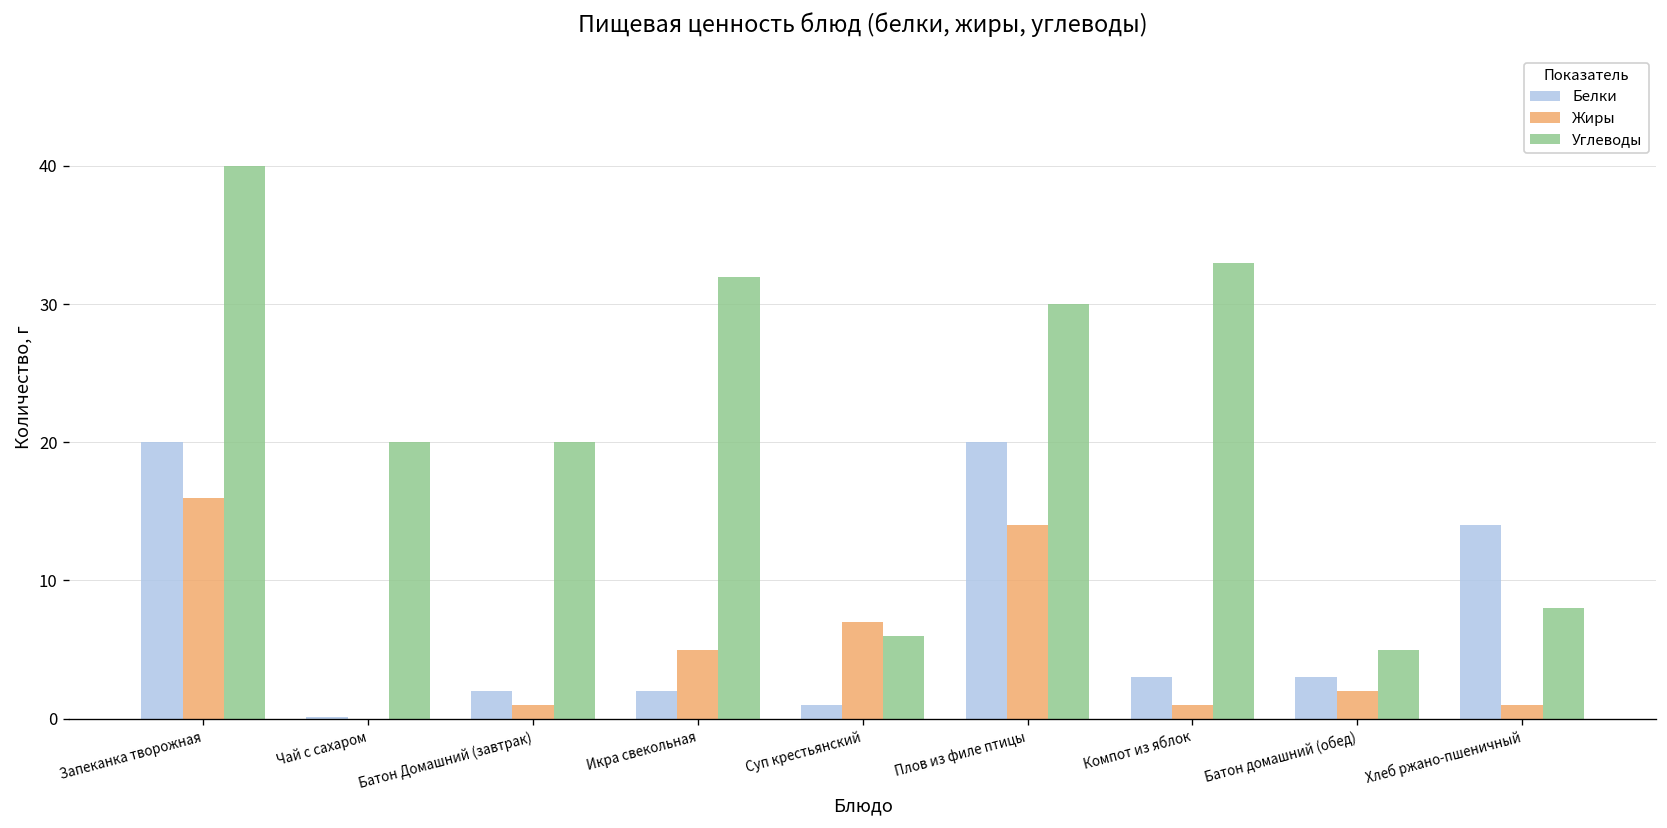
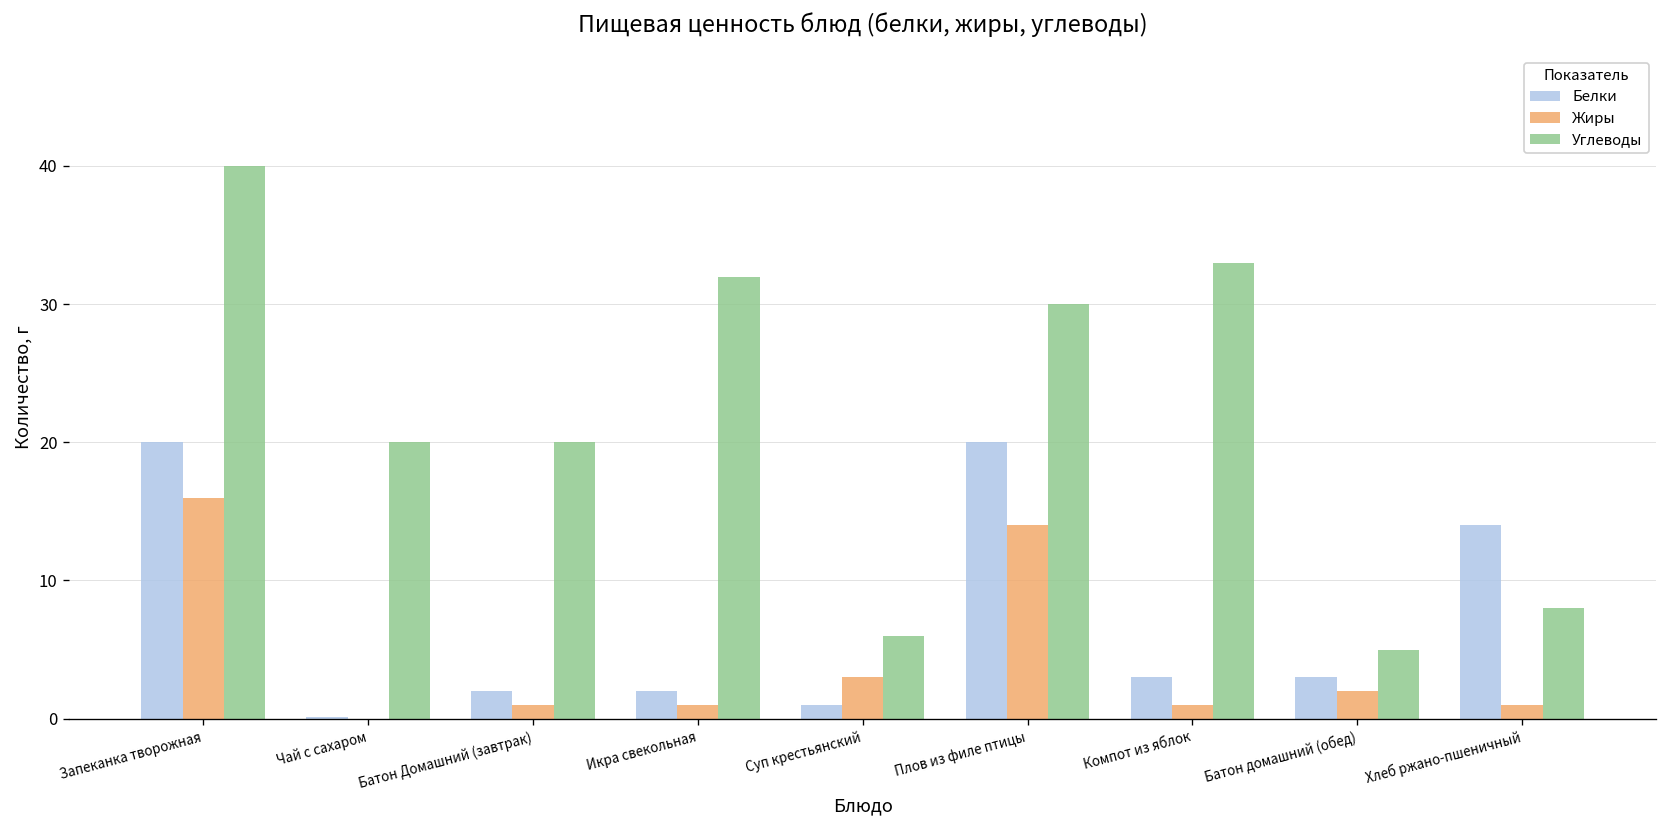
  {
    "Белки": {
      "Запеканка творожная": 20,
      "Батон Домашний (завтрак)": 2,
      "Икра свекольная": 2,
      "Суп крестьянский": 1,
      "Плов из филе птицы": 20,
      "Компот из яблок": 3,
      "Батон домашний (обед)": 3,
      "Хлеб ржано-пшеничный": 14
    },
    "Жиры": {
      "Запеканка творожная": 16,
      "Чай с сахаром": 0,
      "Батон Домашний (завтрак)": 1,
-     "Икра свекольная": 5,
-     "Суп крестьянский": 7,
+     "Икра свекольная": 1,
+     "Суп крестьянский": 3,
      "Плов из филе птицы": 14,
      "Компот из яблок": 1,
      "Батон домашний (обед)": 2,
      "Хлеб ржано-пшеничный": 1
    },
    "Углеводы": {
      "Запеканка творожная": 40,
      "Чай с сахаром": 20,
      "Батон Домашний (завтрак)": 20,
      "Икра свекольная": 32,
      "Суп крестьянский": 6,
      "Плов из филе птицы": 30,
      "Компот из яблок": 33,
      "Батон домашний (обед)": 5,
      "Хлеб ржано-пшеничный": 8
    }
  }
